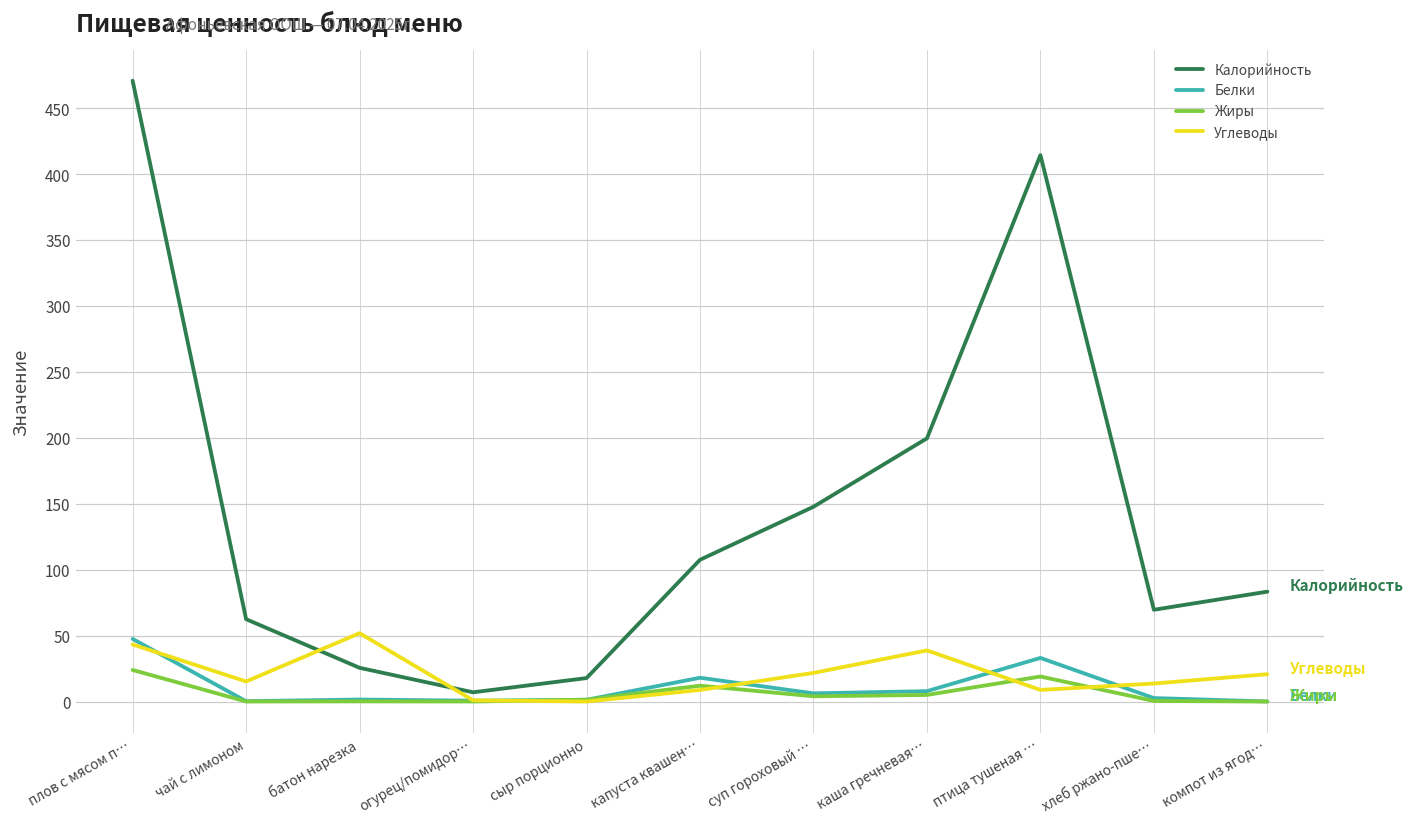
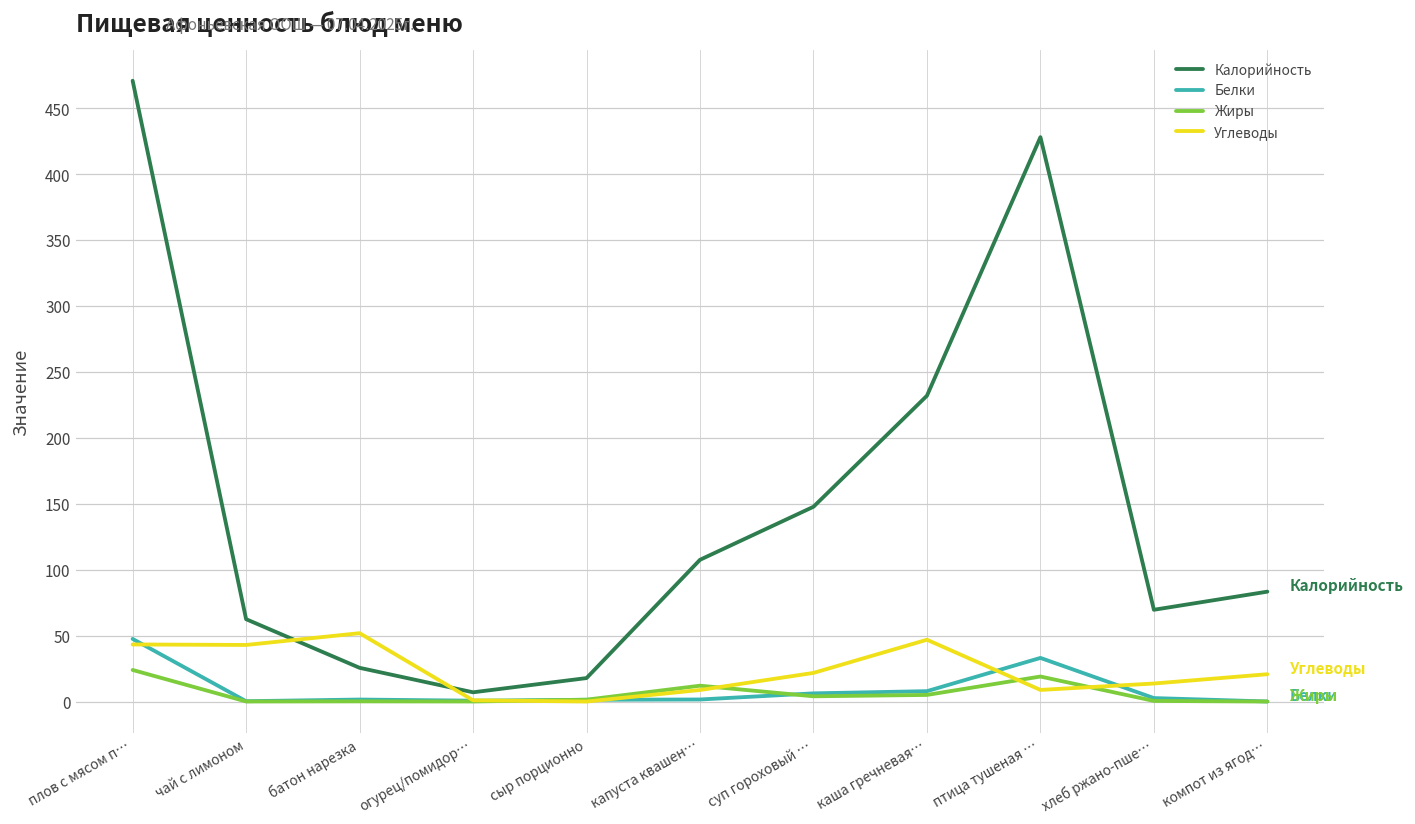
  {
    "Калорийность": {
      "плов с мясом п…": 471,
      "чай с лимоном": 62,
      "батон нарезка": 26,
      "огурец/помидор…": 7,
      "сыр порционно": 18,
      "капуста квашен…": 108,
      "суп гороховый …": 148,
-     "каша гречневая…": 200,
-     "птица тушеная …": 414,
+     "каша гречневая…": 232,
+     "птица тушеная …": 428,
      "хлеб ржано-пше…": 70,
      "компот из ягод…": 83
    },
    "Белки": {
      "плов с мясом п…": 48,
-     "капуста квашен…": 18,
+     "капуста квашен…": 2,
      "суп гороховый …": 6,
      "каша гречневая…": 8,
      "птица тушеная …": 33,
      "хлеб ржано-пше…": 3
    },
    "Жиры": {
      "плов с мясом п…": 24,
      "капуста квашен…": 12,
      "суп гороховый …": 4,
      "каша гречневая…": 5,
      "птица тушеная …": 19,
      "хлеб ржано-пше…": 0
    },
    "Углеводы": {
      "плов с мясом п…": 43,
-     "чай с лимоном": 15,
+     "чай с лимоном": 43,
      "батон нарезка": 52,
      "капуста квашен…": 9,
      "суп гороховый …": 22,
-     "каша гречневая…": 39,
+     "каша гречневая…": 47,
      "птица тушеная …": 9,
      "хлеб ржано-пше…": 14,
      "компот из ягод…": 21
    }
  }
